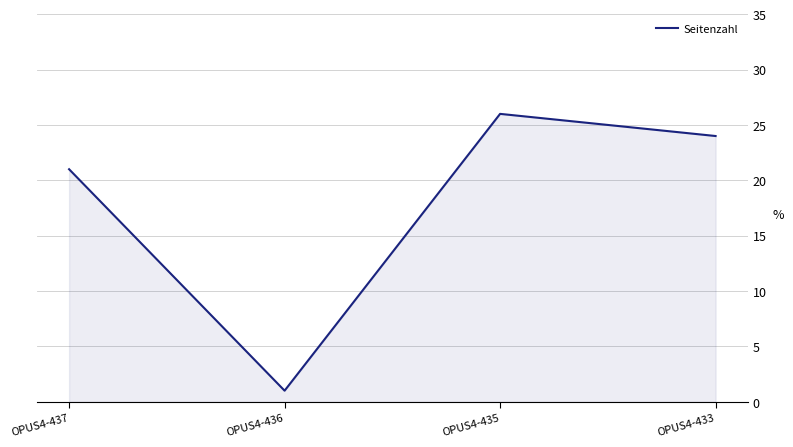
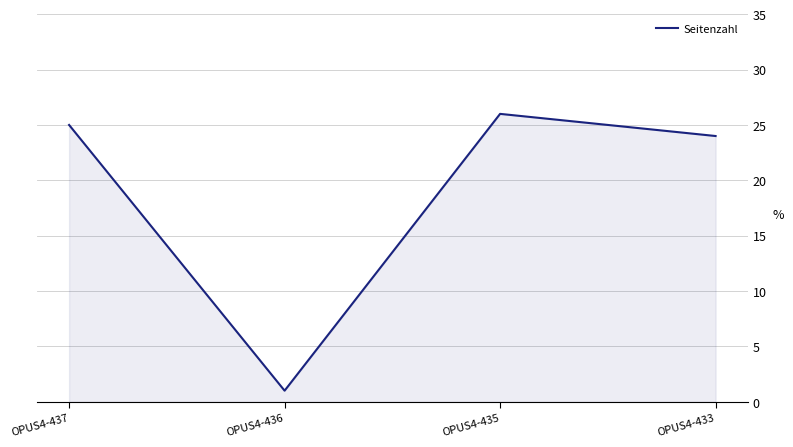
  {
-   "OPUS4-437": 21,
+   "OPUS4-437": 25,
    "OPUS4-436": 1,
    "OPUS4-435": 26,
    "OPUS4-433": 24
  }
